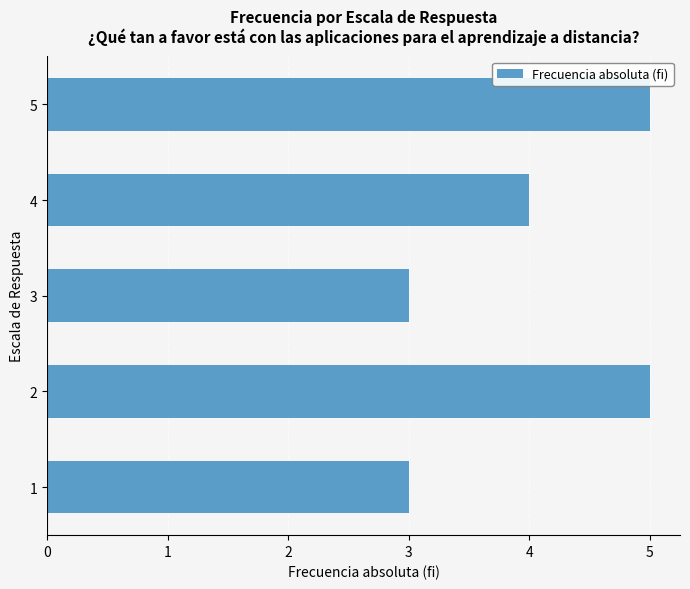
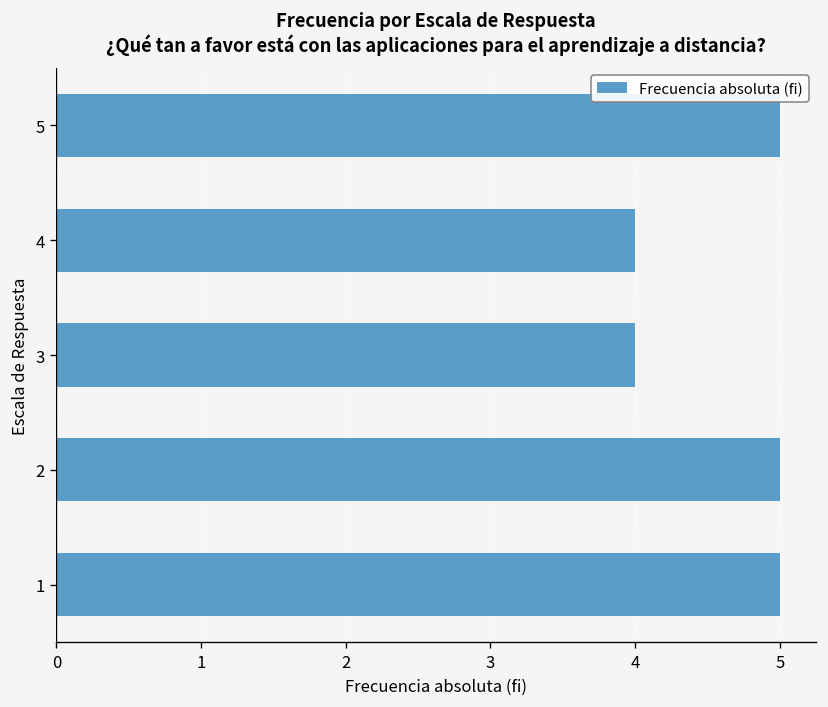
  {
    "5": 5,
    "4": 4,
-   "3": 3,
+   "3": 4,
    "2": 5,
-   "1": 3
+   "1": 5
  }
